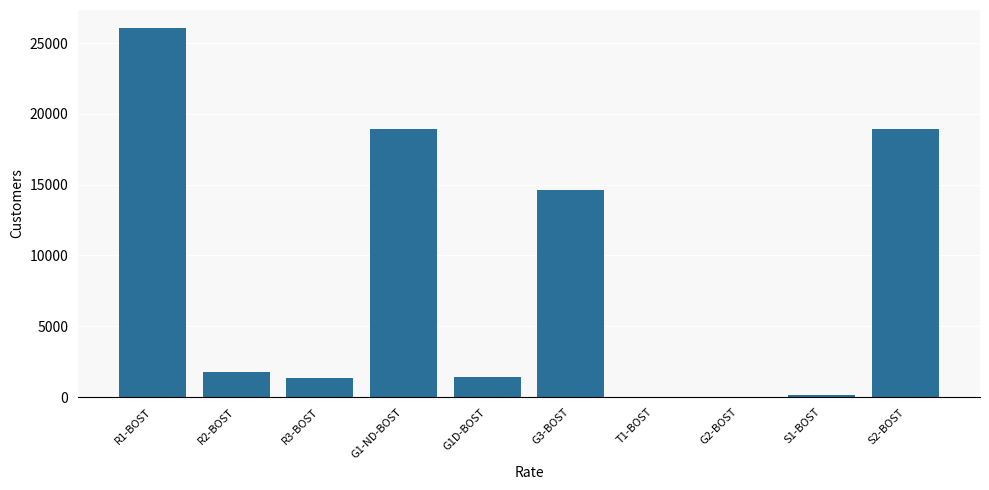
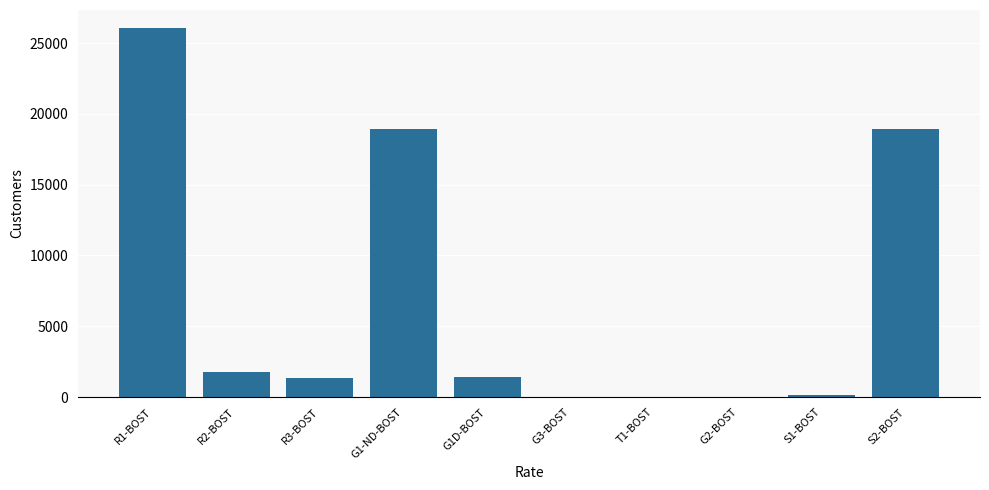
  {
    "R1-BOST": 26000,
    "R2-BOST": 1800,
    "R3-BOST": 1300,
    "G1-ND-BOST": 18900,
    "G1D-BOST": 1400,
-   "G3-BOST": 14600,
+   "G3-BOST": 0,
    "S2-BOST": 18900
  }
